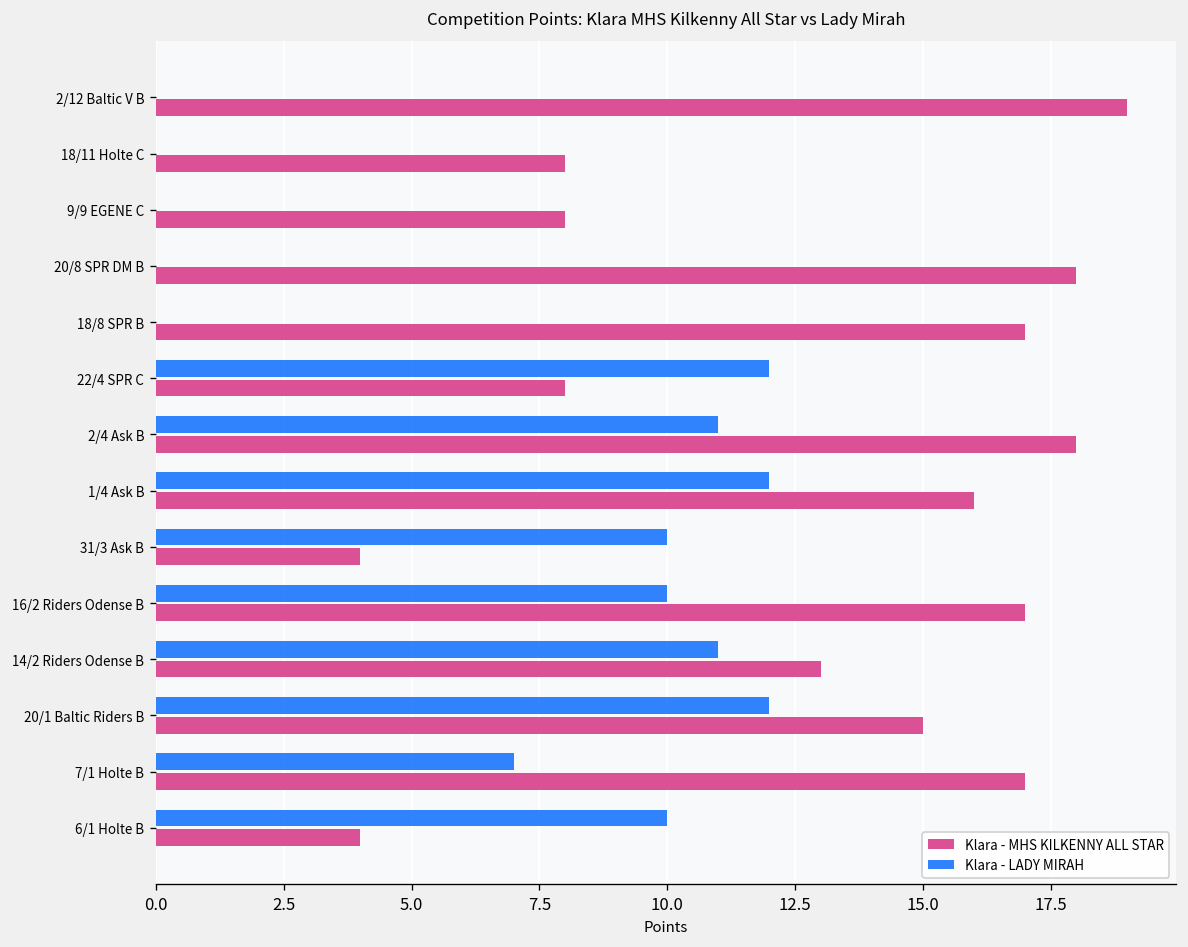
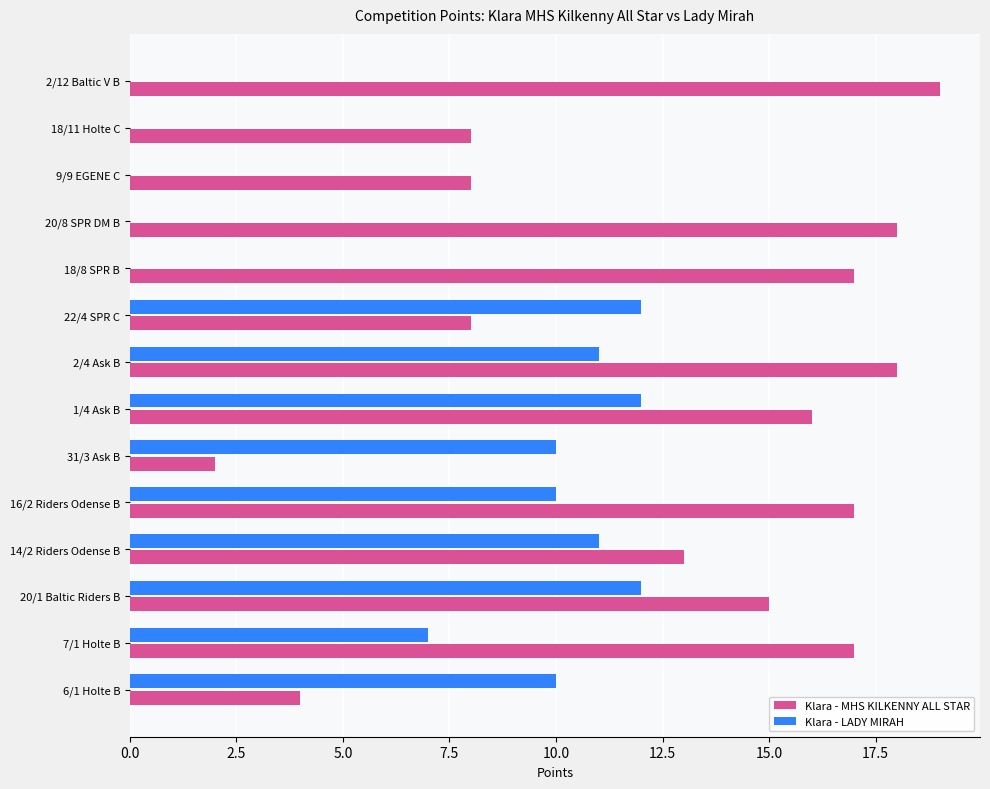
  {
    "Klara - MHS KILKENNY ALL STAR": {
      "2/12 Baltic V B": 19,
      "18/11 Holte C": 8,
      "9/9 EGENE C": 8,
      "20/8 SPR DM B": 18,
      "18/8 SPR B": 17,
      "22/4 SPR C": 8,
      "2/4 Ask B": 18,
      "1/4 Ask B": 16,
-     "31/3 Ask B": 4,
+     "31/3 Ask B": 2,
      "16/2 Riders Odense B": 17,
      "14/2 Riders Odense B": 13,
      "20/1 Baltic Riders B": 15,
      "7/1 Holte B": 17,
      "6/1 Holte B": 4
    },
    "Klara - LADY MIRAH": {
      "2/12 Baltic V B": 0,
      "18/11 Holte C": 0,
      "9/9 EGENE C": 0,
      "20/8 SPR DM B": 0,
      "18/8 SPR B": 0,
      "22/4 SPR C": 12,
      "2/4 Ask B": 11,
      "1/4 Ask B": 12,
      "31/3 Ask B": 10,
      "16/2 Riders Odense B": 10,
      "14/2 Riders Odense B": 11,
      "20/1 Baltic Riders B": 12,
      "7/1 Holte B": 7,
      "6/1 Holte B": 10
    }
  }
